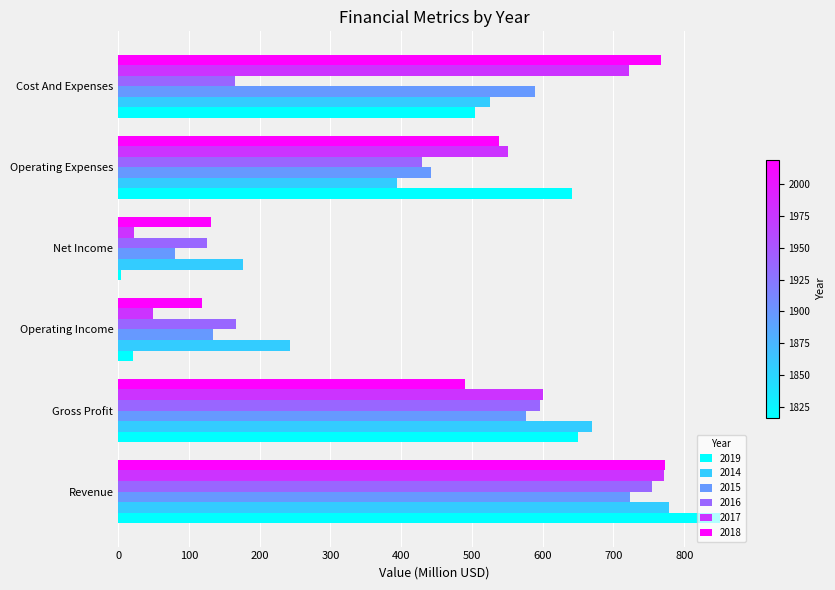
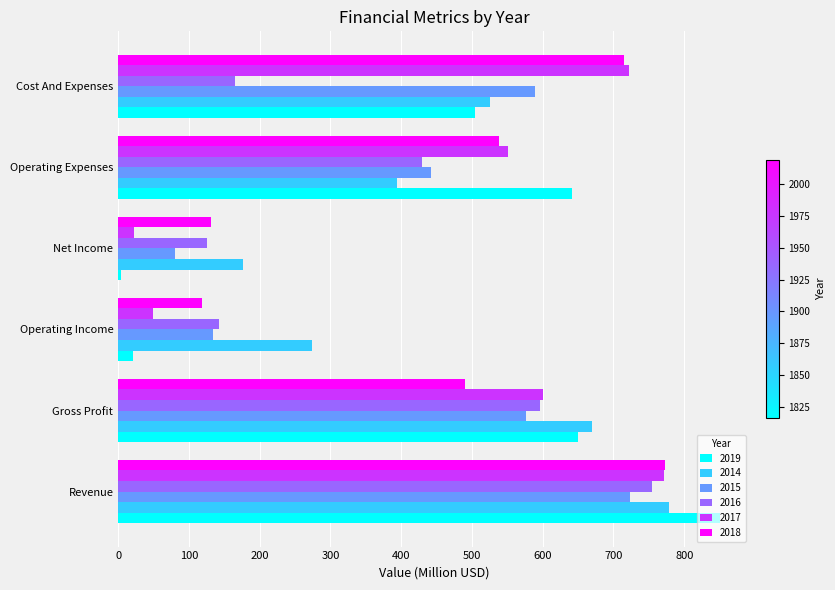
  {
    "2019": {
      "Cost And Expenses": 500,
      "Operating Expenses": 640,
      "Net Income": 0,
      "Operating Income": 20,
      "Gross Profit": 650
    },
    "2014": {
      "Cost And Expenses": 530,
      "Operating Expenses": 390,
      "Net Income": 180,
-     "Operating Income": 240,
+     "Operating Income": 270,
      "Gross Profit": 670,
      "Revenue": 780
    },
    "2015": {
      "Cost And Expenses": 590,
      "Operating Expenses": 440,
      "Net Income": 80,
      "Operating Income": 130,
      "Gross Profit": 580,
      "Revenue": 720
    },
    "2016": {
      "Cost And Expenses": 160,
      "Operating Expenses": 430,
      "Net Income": 130,
-     "Operating Income": 170,
+     "Operating Income": 140,
      "Gross Profit": 600,
      "Revenue": 750
    },
    "2017": {
      "Cost And Expenses": 720,
      "Operating Expenses": 550,
      "Net Income": 20,
      "Operating Income": 50,
      "Gross Profit": 600,
      "Revenue": 770
    },
    "2018": {
-     "Cost And Expenses": 770,
+     "Cost And Expenses": 720,
      "Operating Expenses": 540,
      "Net Income": 130,
      "Operating Income": 120,
      "Gross Profit": 490,
      "Revenue": 770
    }
  }
